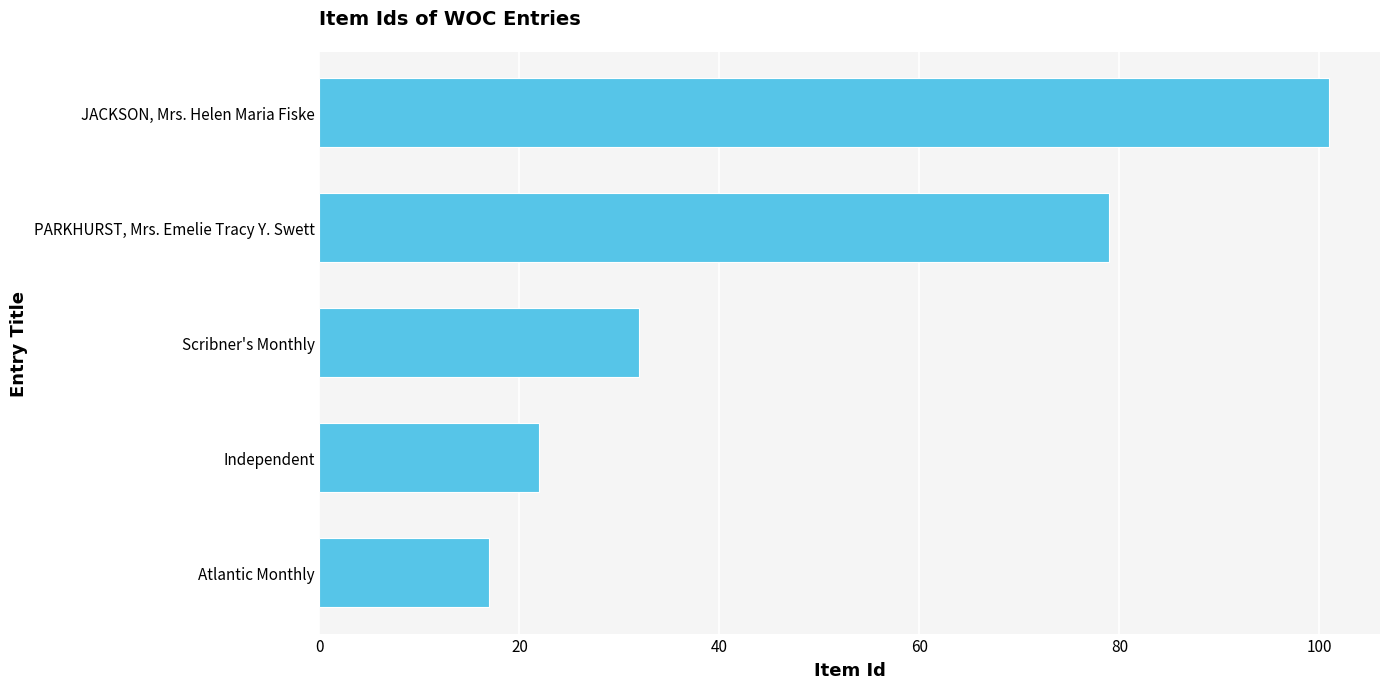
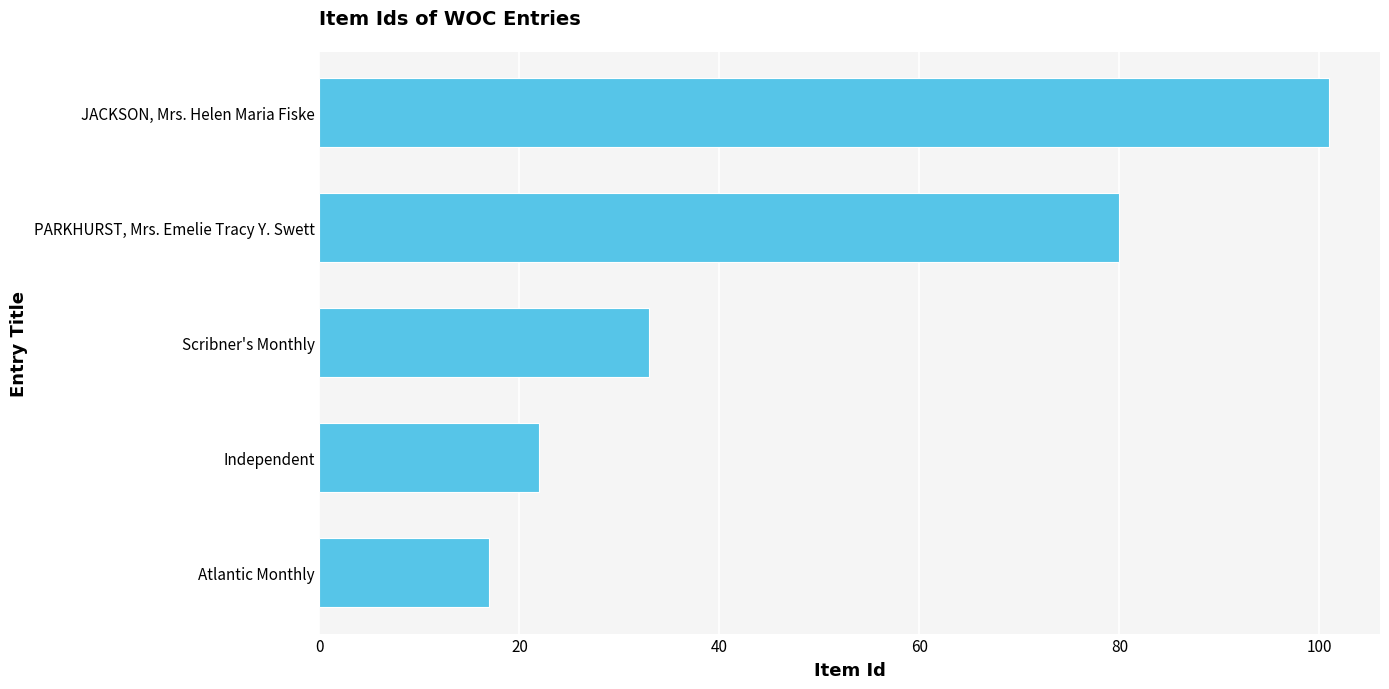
  {
    "JACKSON, Mrs. Helen Maria Fiske": 101,
-   "PARKHURST, Mrs. Emelie Tracy Y. Swett": 79,
-   "Scribner's Monthly": 32,
+   "PARKHURST, Mrs. Emelie Tracy Y. Swett": 80,
+   "Scribner's Monthly": 33,
    "Independent": 22,
    "Atlantic Monthly": 17
  }
